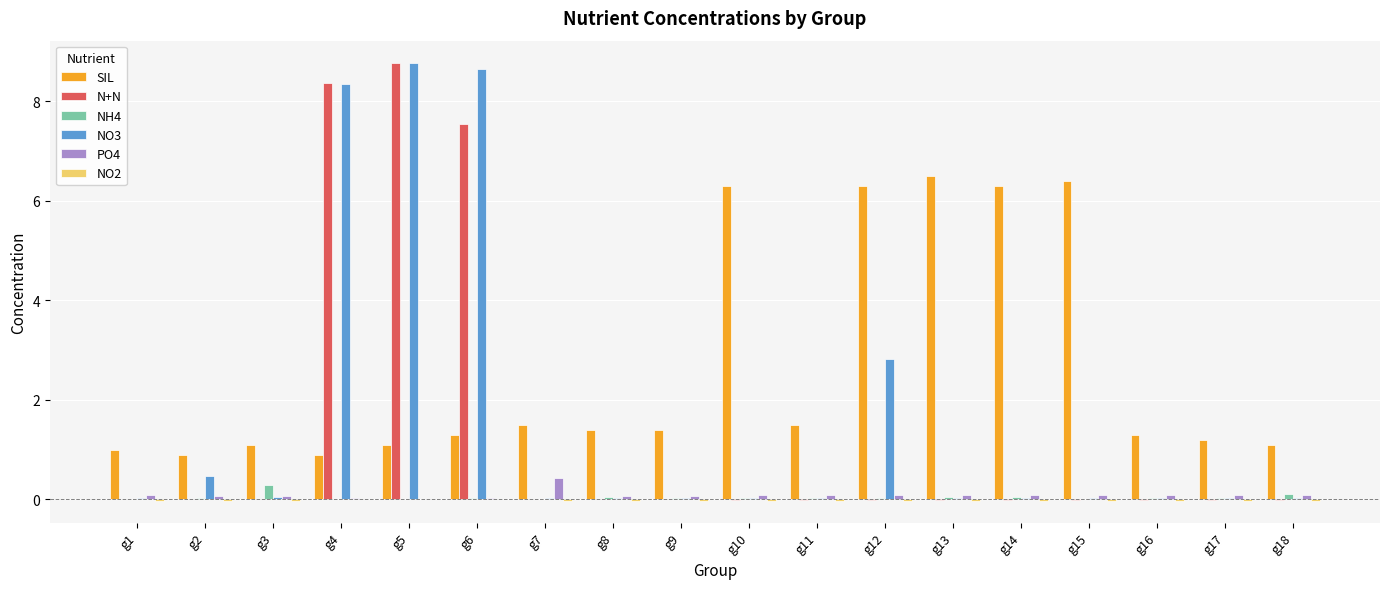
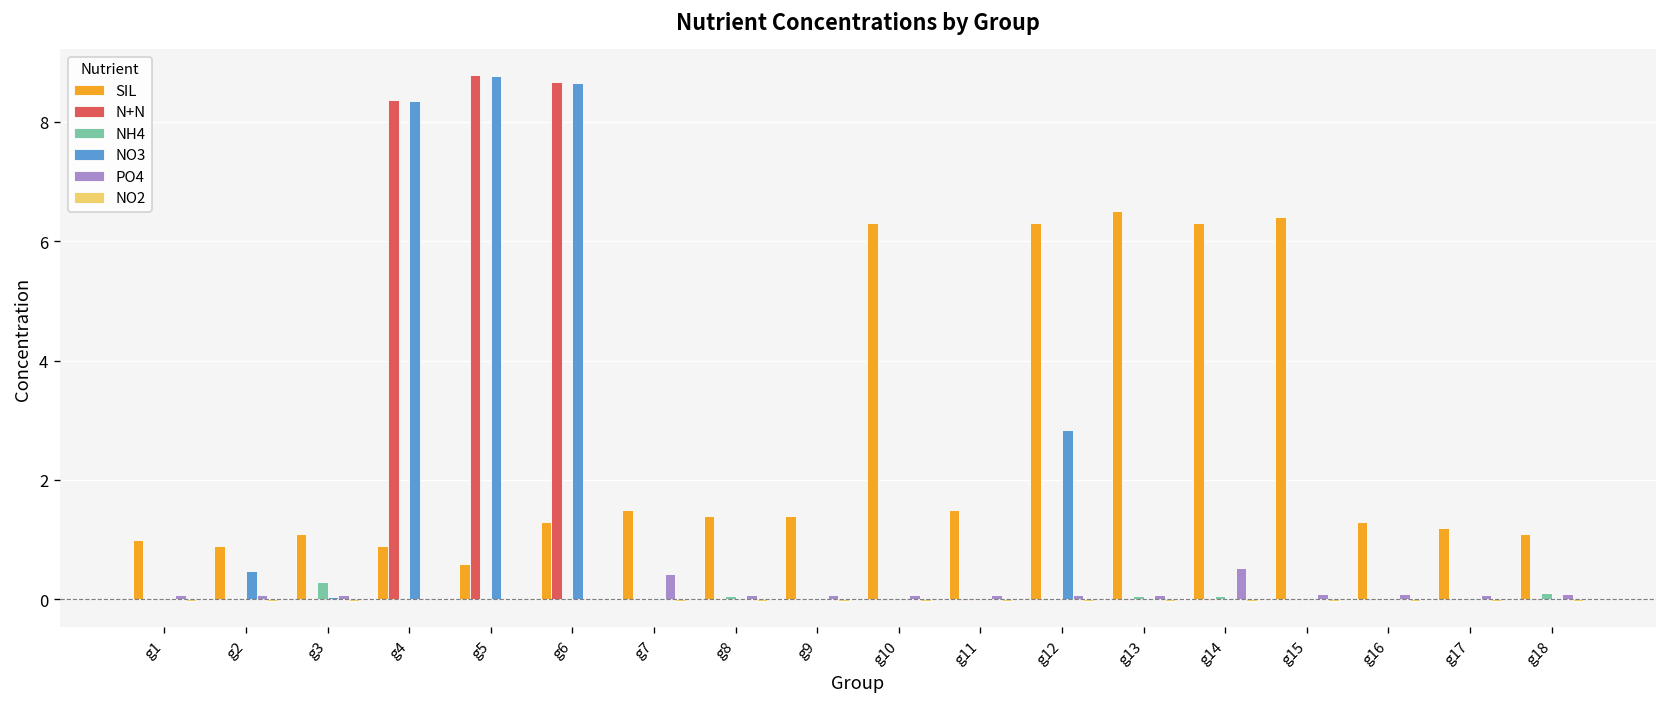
  {
    "SIL": {
      "g1": 1.0,
      "g2": 0.9,
      "g3": 1.1,
      "g4": 0.9,
-     "g5": 1.1,
+     "g5": 0.6,
      "g6": 1.3,
      "g7": 1.5,
      "g8": 1.4,
      "g9": 1.4,
      "g10": 6.3,
      "g11": 1.5,
      "g12": 6.3,
      "g13": 6.5,
      "g14": 6.3,
      "g15": 6.4,
      "g16": 1.3,
      "g17": 1.2,
      "g18": 1.1
    },
    "N+N": {
      "g1": 0.0,
      "g2": 0.0,
      "g4": 8.4,
      "g5": 8.8,
-     "g6": 7.5,
+     "g6": 8.7,
      "g7": 0.0,
      "g8": 0.0,
      "g9": 0.0
    },
    "NH4": {
      "g1": 0.0,
      "g3": 0.3,
      "g5": 0.0,
      "g15": 0.0,
      "g18": 0.1
    },
    "NO3": {
      "g2": 0.5,
      "g4": 8.4,
      "g5": 8.8,
      "g6": 8.7,
      "g12": 2.8
    },
    "PO4": {
      "g1": 0.1,
      "g2": 0.1,
      "g3": 0.1,
      "g7": 0.4,
      "g8": 0.1,
      "g9": 0.1,
      "g10": 0.1,
      "g11": 0.1,
      "g12": 0.1,
      "g13": 0.1,
-     "g14": 0.1,
+     "g14": 0.5,
      "g15": 0.1,
      "g16": 0.1,
      "g17": 0.1,
      "g18": 0.1
    }
  }
